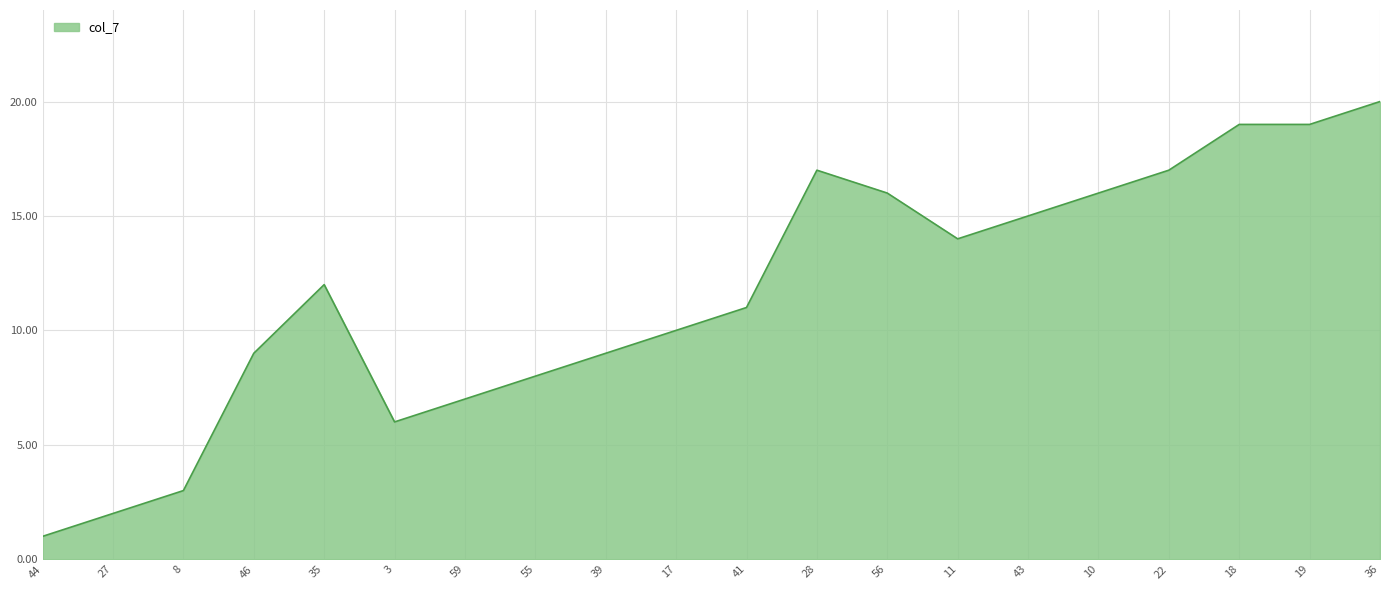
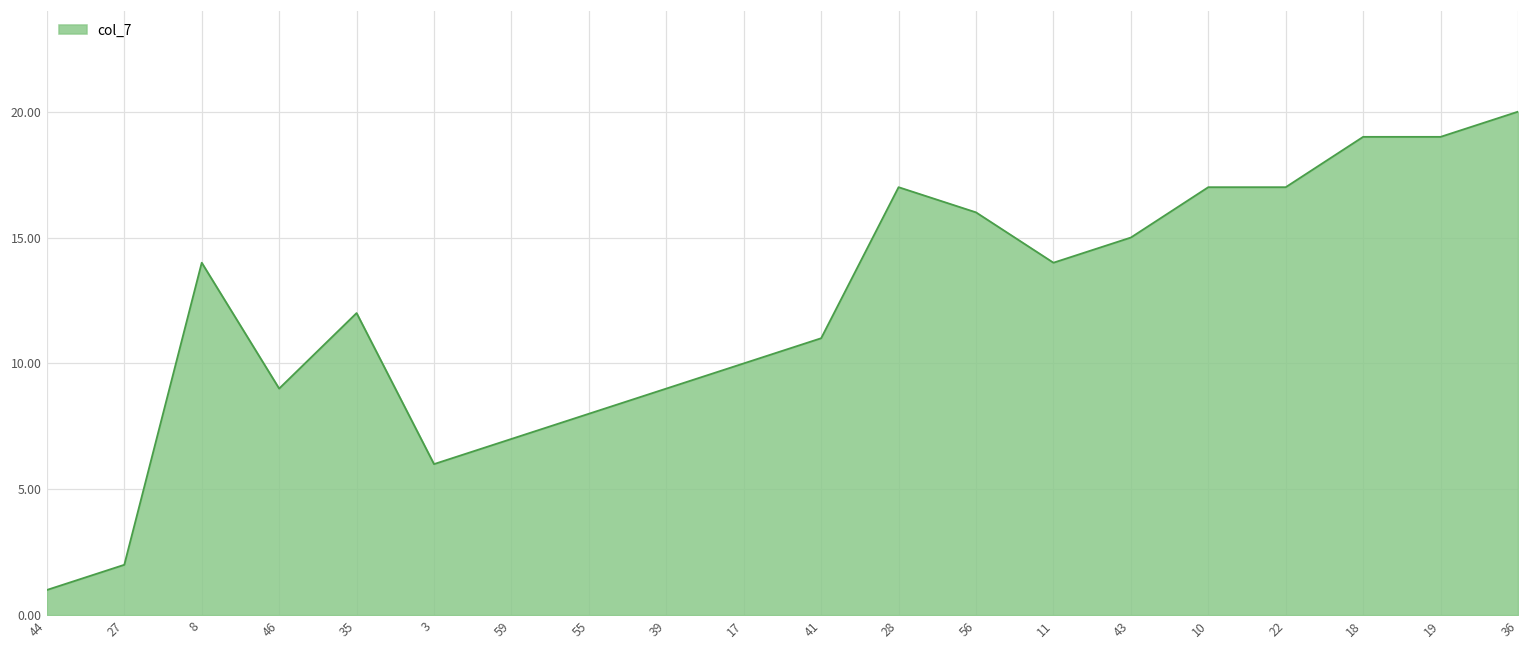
  {
    "44": 1,
    "27": 2,
-   "8": 3,
+   "8": 14,
    "46": 9,
    "35": 12,
    "3": 6,
    "59": 7,
    "55": 8,
    "39": 9,
    "17": 10,
    "41": 11,
    "28": 17,
    "56": 16,
    "11": 14,
    "43": 15,
-   "10": 16,
+   "10": 17,
    "22": 17,
    "18": 19,
    "19": 19,
    "36": 20
  }
